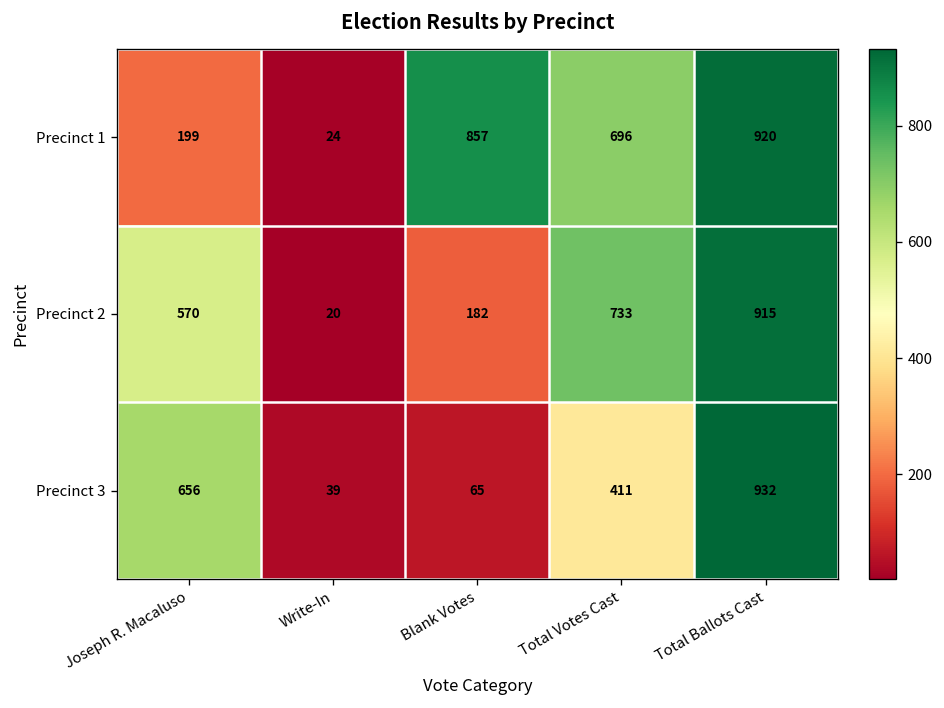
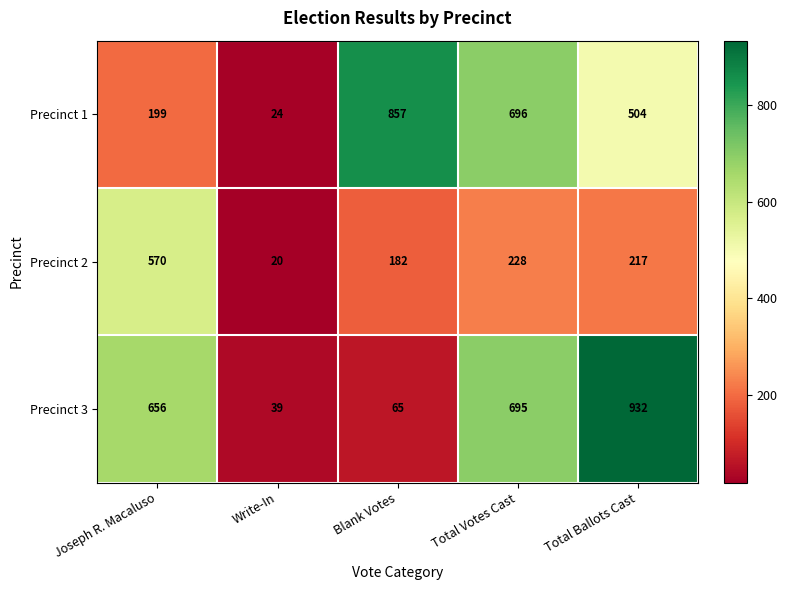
  {
    "Precinct 1": {
      "Joseph R. Macaluso": 199,
      "Write-In": 24,
      "Blank Votes": 857,
      "Total Votes Cast": 696,
-     "Total Ballots Cast": 920
+     "Total Ballots Cast": 504
    },
    "Precinct 2": {
      "Joseph R. Macaluso": 570,
      "Write-In": 20,
      "Blank Votes": 182,
-     "Total Votes Cast": 733,
-     "Total Ballots Cast": 915
+     "Total Votes Cast": 228,
+     "Total Ballots Cast": 217
    },
    "Precinct 3": {
      "Joseph R. Macaluso": 656,
      "Write-In": 39,
      "Blank Votes": 65,
-     "Total Votes Cast": 411,
+     "Total Votes Cast": 695,
      "Total Ballots Cast": 932
    }
  }
